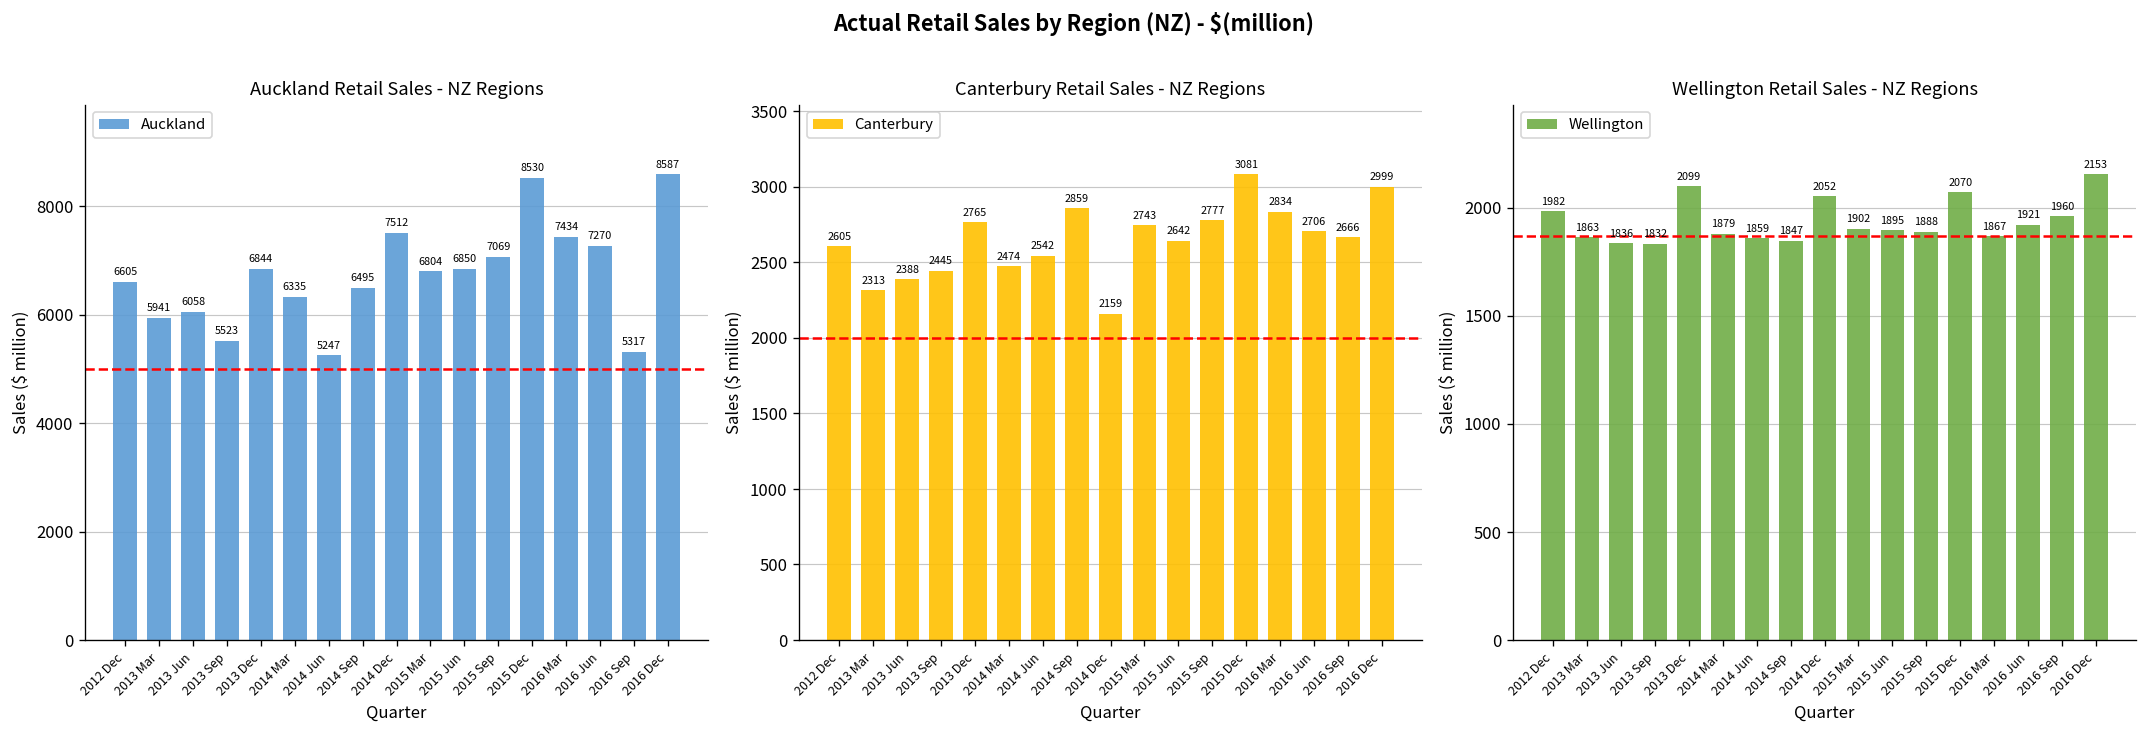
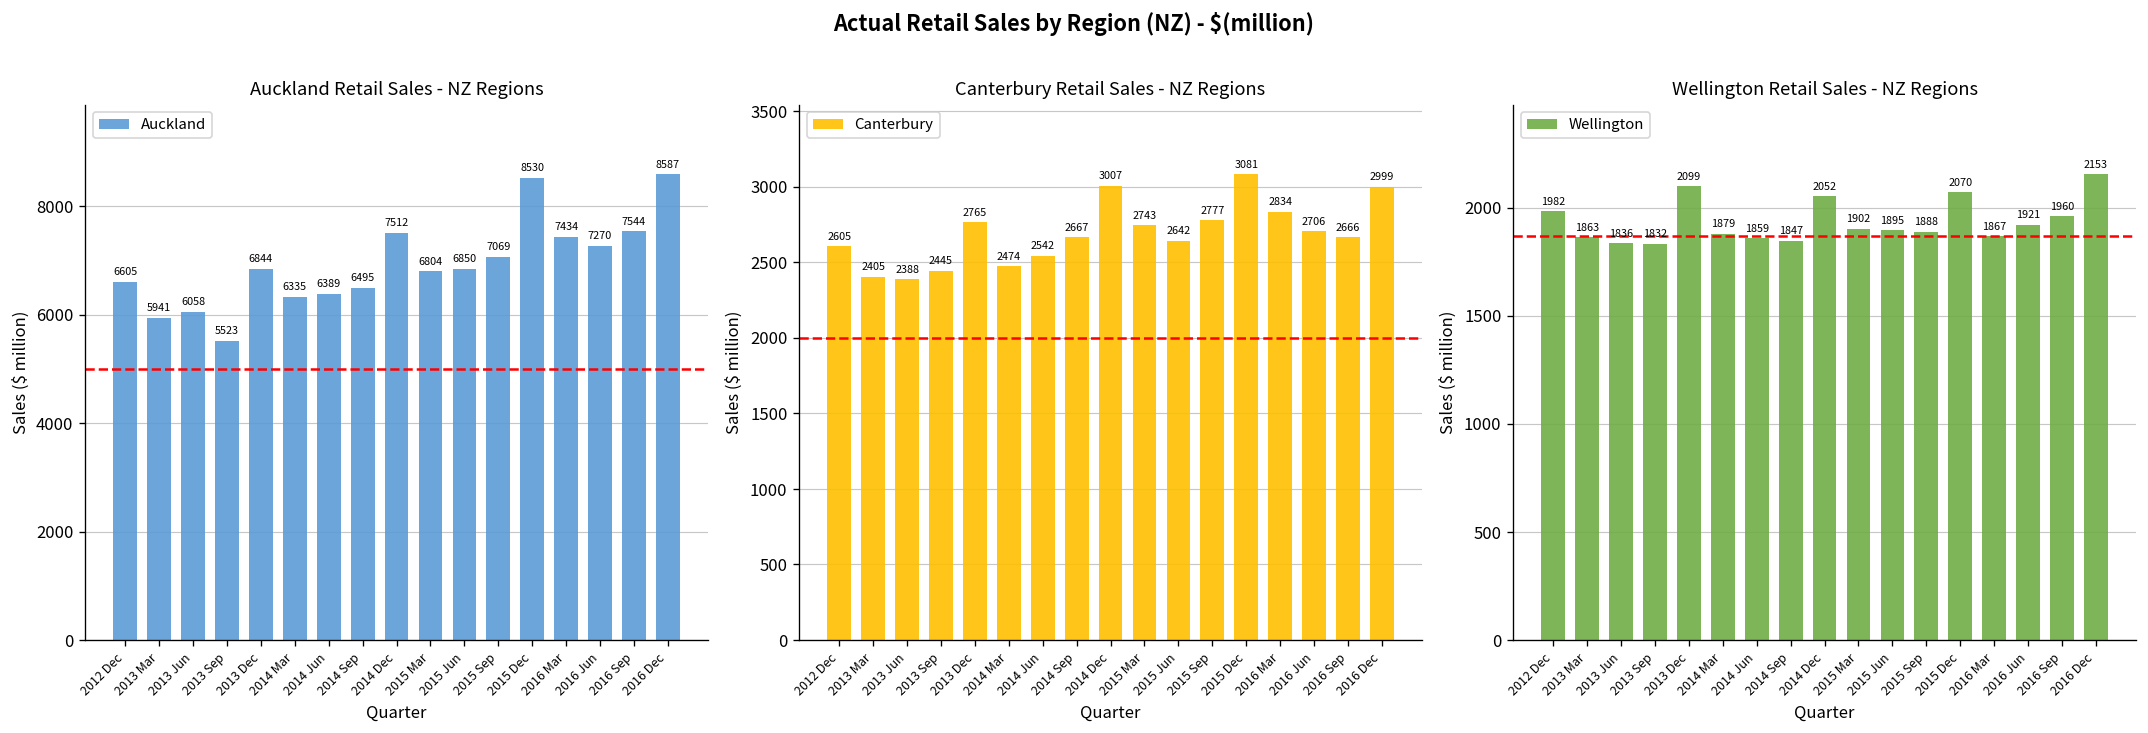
  {
    "Auckland Retail Sales - NZ Regions": {
      "2012 Dec": 6605,
      "2013 Mar": 5941,
      "2013 Jun": 6058,
      "2013 Sep": 5523,
      "2013 Dec": 6844,
      "2014 Mar": 6335,
-     "2014 Jun": 5247,
+     "2014 Jun": 6389,
      "2014 Sep": 6495,
      "2014 Dec": 7512,
      "2015 Mar": 6804,
      "2015 Jun": 6850,
      "2015 Sep": 7069,
      "2015 Dec": 8530,
      "2016 Mar": 7434,
      "2016 Jun": 7270,
-     "2016 Sep": 5317,
+     "2016 Sep": 7544,
      "2016 Dec": 8587
    },
    "Canterbury Retail Sales - NZ Regions": {
      "2012 Dec": 2605,
-     "2013 Mar": 2313,
+     "2013 Mar": 2405,
      "2013 Jun": 2388,
      "2013 Sep": 2445,
      "2013 Dec": 2765,
      "2014 Mar": 2474,
      "2014 Jun": 2542,
-     "2014 Sep": 2859,
-     "2014 Dec": 2159,
+     "2014 Sep": 2667,
+     "2014 Dec": 3007,
      "2015 Mar": 2743,
      "2015 Jun": 2642,
      "2015 Sep": 2777,
      "2015 Dec": 3081,
      "2016 Mar": 2834,
      "2016 Jun": 2706,
      "2016 Sep": 2666,
      "2016 Dec": 2999
    },
    "Wellington Retail Sales - NZ Regions": {
      "2012 Dec": 1982,
      "2013 Mar": 1863,
      "2013 Jun": 1836,
      "2013 Sep": 1832,
      "2013 Dec": 2099,
      "2014 Mar": 1879,
      "2014 Jun": 1859,
      "2014 Sep": 1847,
      "2014 Dec": 2052,
      "2015 Mar": 1902,
      "2015 Jun": 1895,
      "2015 Sep": 1888,
      "2015 Dec": 2070,
      "2016 Mar": 1867,
      "2016 Jun": 1921,
      "2016 Sep": 1960,
      "2016 Dec": 2153
    }
  }
